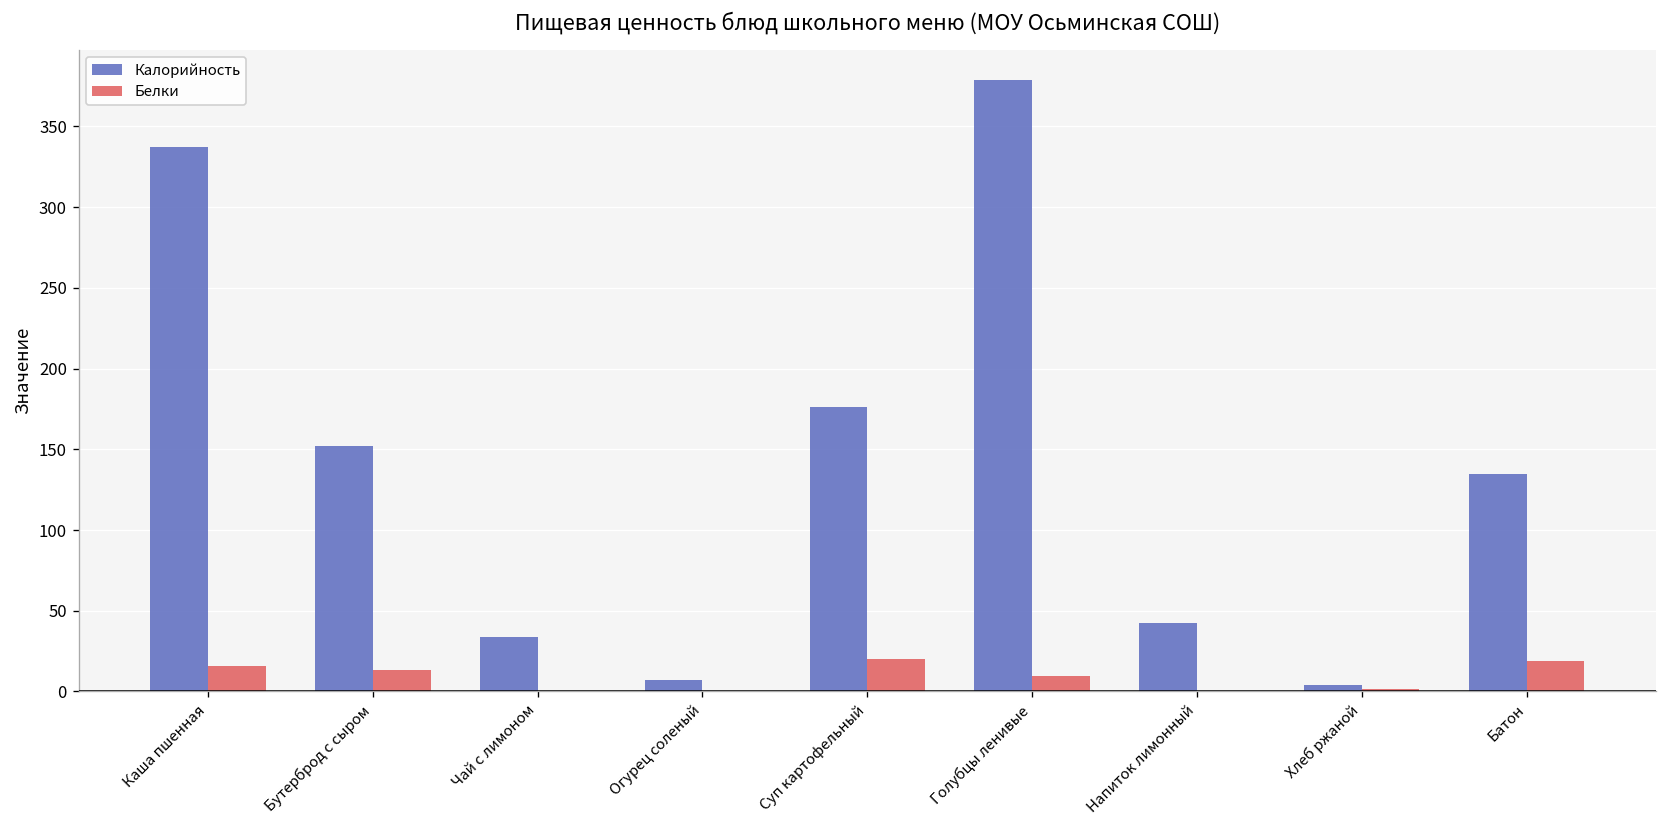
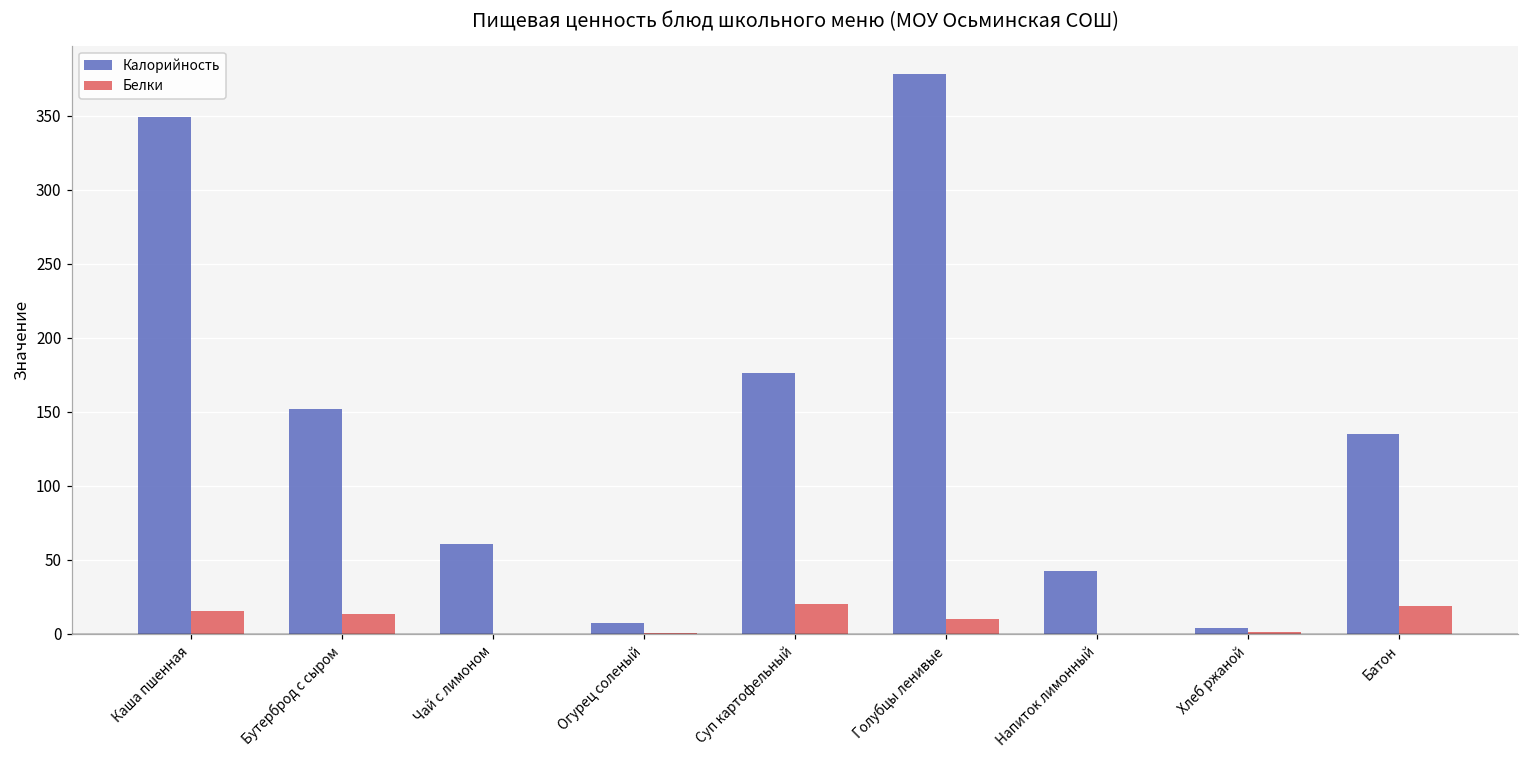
  {
    "Калорийность": {
-     "Каша пшенная": 337,
+     "Каша пшенная": 350,
      "Бутерброд с сыром": 152,
-     "Чай с лимоном": 34,
+     "Чай с лимоном": 61,
      "Огурец соленый": 7,
      "Суп картофельный": 176,
      "Голубцы ленивые": 379,
      "Напиток лимонный": 42,
      "Хлеб ржаной": 4,
      "Батон": 135
    },
    "Белки": {
      "Каша пшенная": 16,
      "Бутерброд с сыром": 13,
      "Суп картофельный": 20,
      "Голубцы ленивые": 10,
      "Батон": 19
    }
  }
